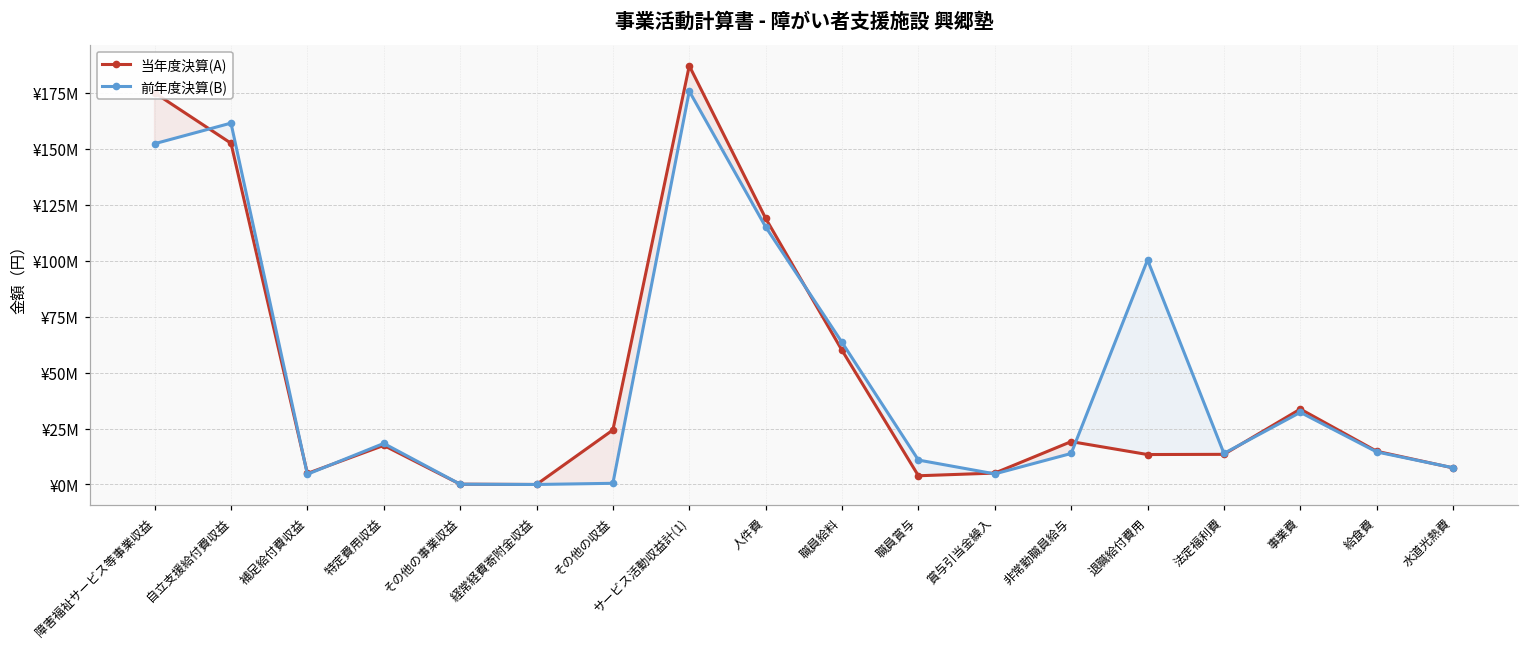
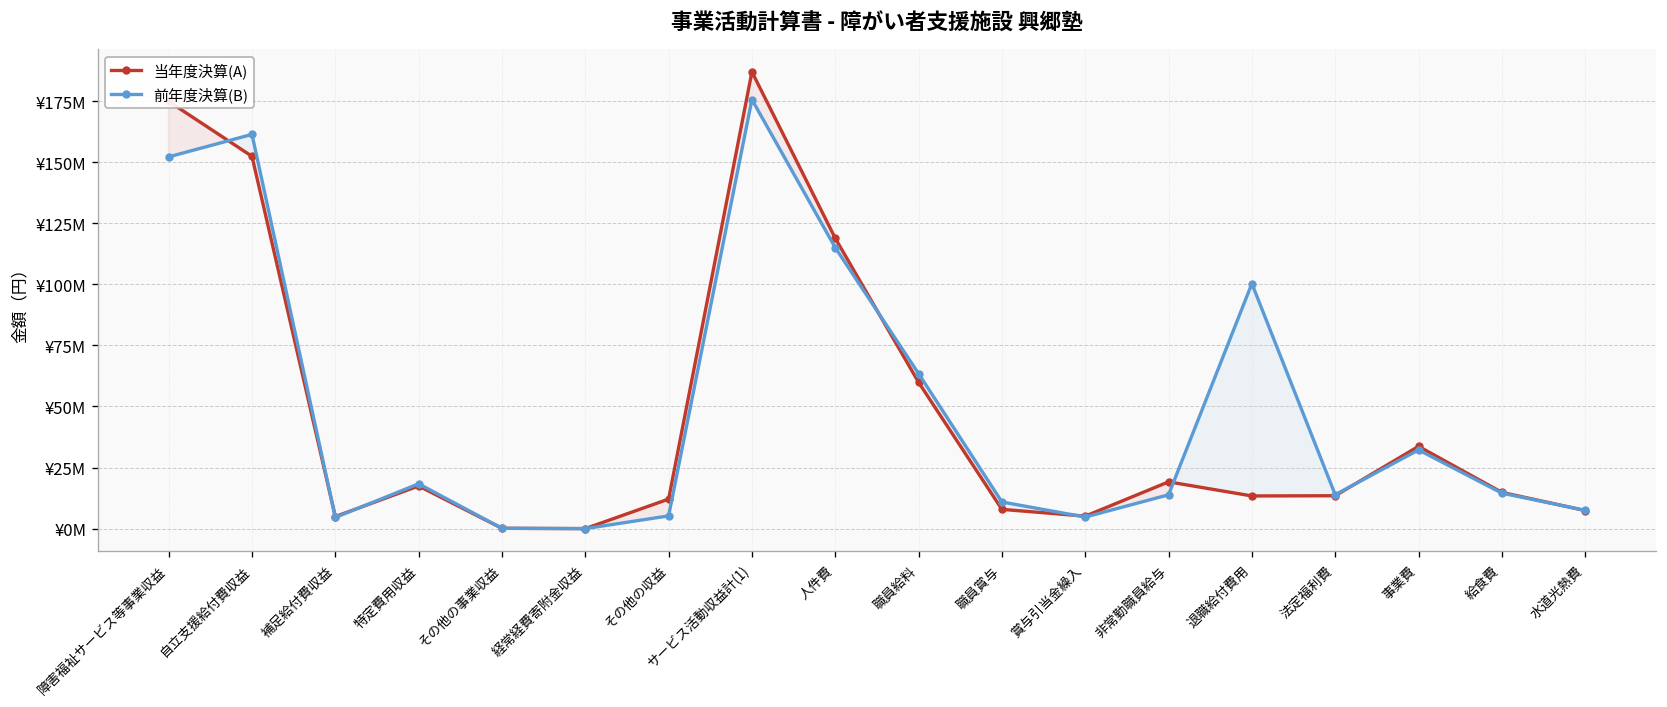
  {
    "当年度決算(A)": {
      "自立支援給付費収益": "¥152000000",
-     "その他の収益": "¥24000000",
+     "その他の収益": "¥12000000",
      "サービス活動収益計(1)": "¥187000000",
      "人件費": "¥119000000",
      "職員給料": "¥60000000",
-     "職員賞与": "¥4000000",
+     "職員賞与": "¥8000000",
      "非常勤職員給与": "¥19000000",
      "退職給付費用": "¥13000000",
      "事業費": "¥34000000"
    },
    "前年度決算(B)": {
      "障害福祉サービス等事業収益": "¥152000000",
      "自立支援給付費収益": "¥161000000",
-     "その他の収益": "¥1000000",
+     "その他の収益": "¥5000000",
      "サービス活動収益計(1)": "¥176000000",
      "人件費": "¥115000000",
      "職員給料": "¥63000000",
      "職員賞与": "¥11000000",
      "非常勤職員給与": "¥14000000",
      "退職給付費用": "¥100000000",
      "事業費": "¥32000000"
    }
  }
